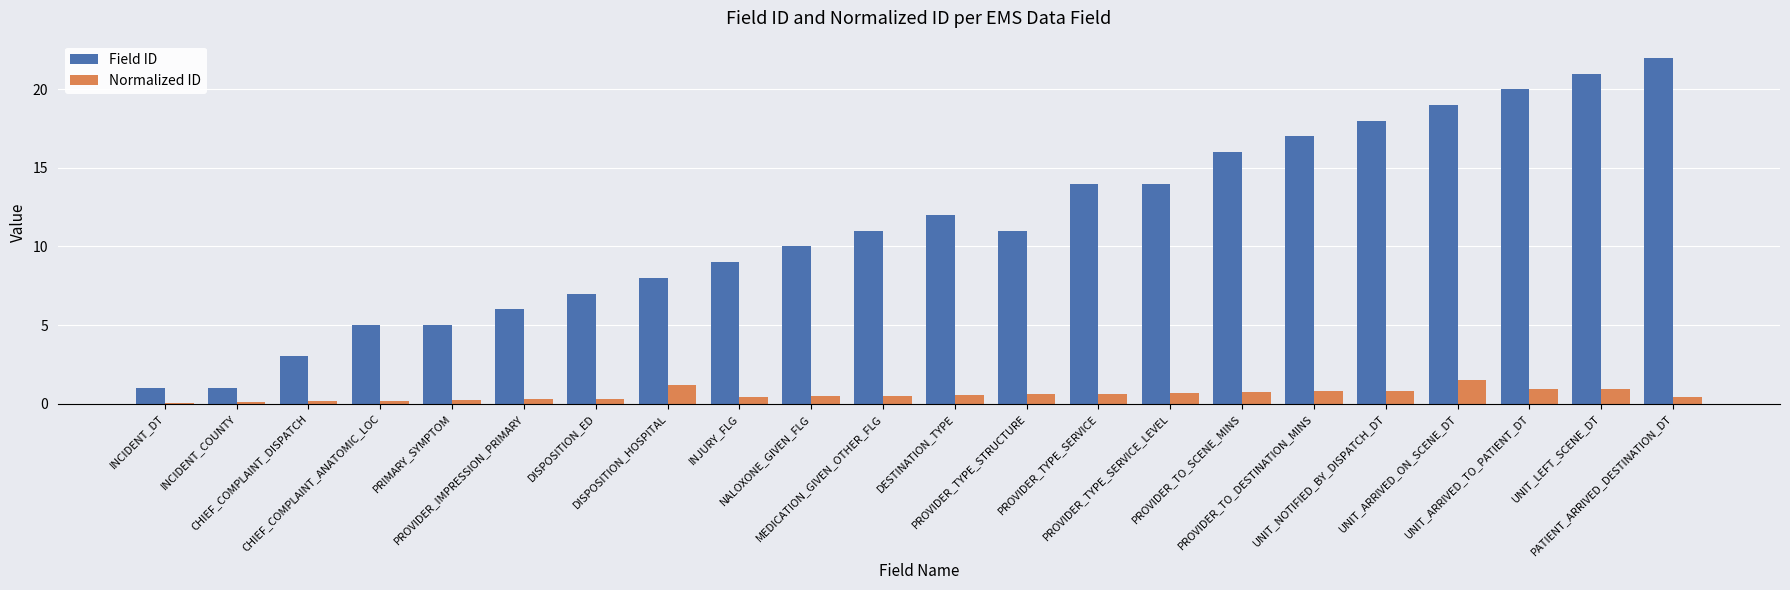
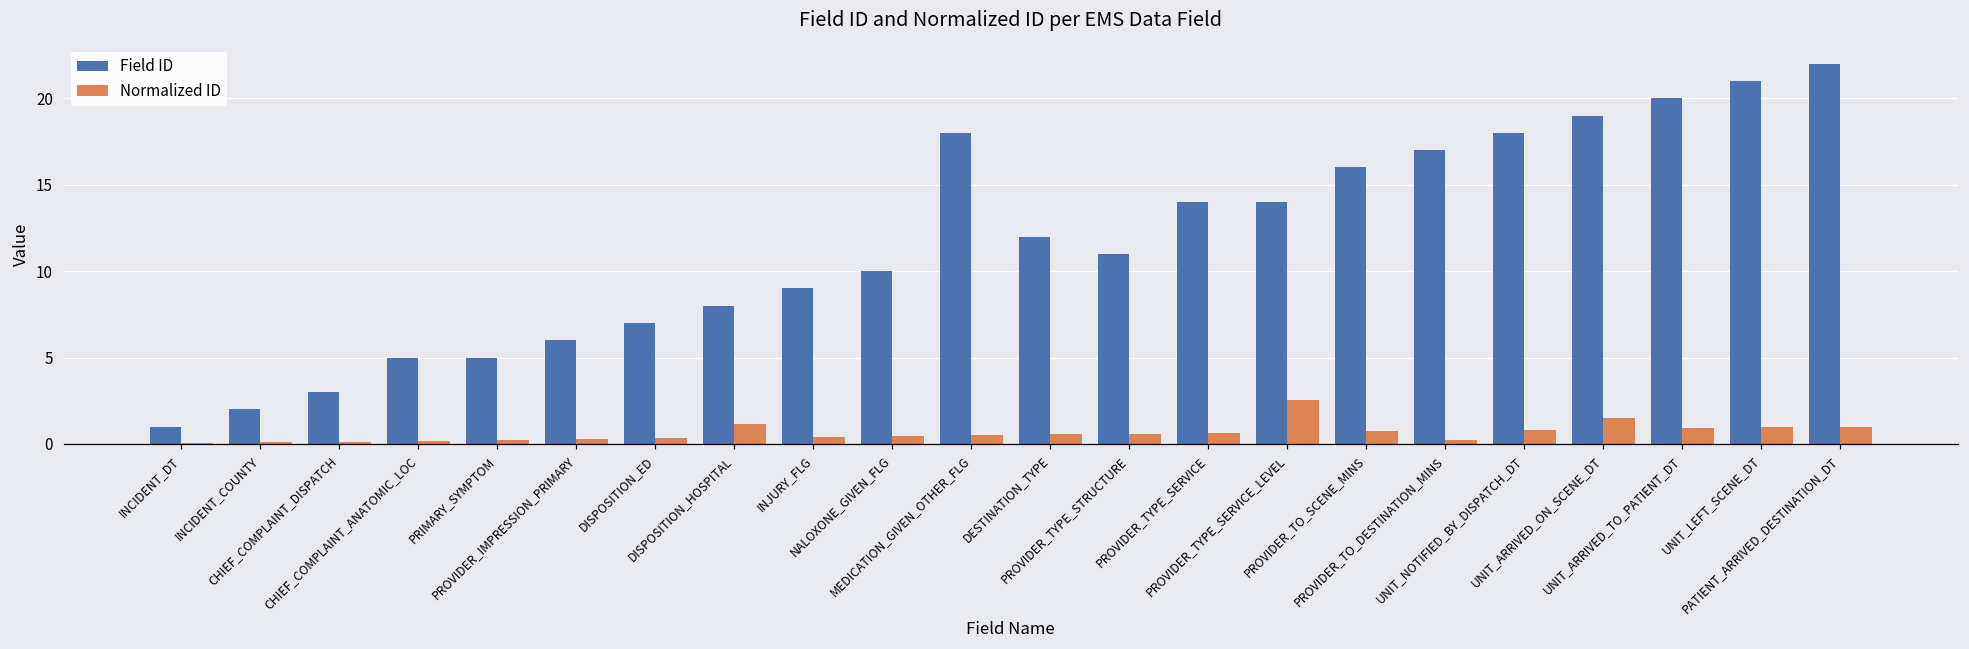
  {
    "Field ID": {
      "INCIDENT_DT": 1,
-     "INCIDENT_COUNTY": 1,
+     "INCIDENT_COUNTY": 2,
      "CHIEF_COMPLAINT_DISPATCH": 3,
      "CHIEF_COMPLAINT_ANATOMIC_LOC": 5,
      "PRIMARY_SYMPTOM": 5,
      "PROVIDER_IMPRESSION_PRIMARY": 6,
      "DISPOSITION_ED": 7,
      "DISPOSITION_HOSPITAL": 8,
      "INJURY_FLG": 9,
      "NALOXONE_GIVEN_FLG": 10,
-     "MEDICATION_GIVEN_OTHER_FLG": 11,
+     "MEDICATION_GIVEN_OTHER_FLG": 18,
      "DESTINATION_TYPE": 12,
      "PROVIDER_TYPE_STRUCTURE": 11,
      "PROVIDER_TYPE_SERVICE": 14,
      "PROVIDER_TYPE_SERVICE_LEVEL": 14,
      "PROVIDER_TO_SCENE_MINS": 16,
      "PROVIDER_TO_DESTINATION_MINS": 17,
      "UNIT_NOTIFIED_BY_DISPATCH_DT": 18,
      "UNIT_ARRIVED_ON_SCENE_DT": 19,
      "UNIT_ARRIVED_TO_PATIENT_DT": 20,
      "UNIT_LEFT_SCENE_DT": 21,
      "PATIENT_ARRIVED_DESTINATION_DT": 22
    },
    "Normalized ID": {
      "CHIEF_COMPLAINT_ANATOMIC_LOC": 0.2,
      "PRIMARY_SYMPTOM": 0.2,
      "PROVIDER_IMPRESSION_PRIMARY": 0.3,
      "DISPOSITION_ED": 0.3,
      "DISPOSITION_HOSPITAL": 1.2,
      "INJURY_FLG": 0.4,
      "NALOXONE_GIVEN_FLG": 0.5,
      "MEDICATION_GIVEN_OTHER_FLG": 0.5,
      "DESTINATION_TYPE": 0.5,
      "PROVIDER_TYPE_STRUCTURE": 0.6,
      "PROVIDER_TYPE_SERVICE": 0.6,
-     "PROVIDER_TYPE_SERVICE_LEVEL": 0.7,
+     "PROVIDER_TYPE_SERVICE_LEVEL": 2.5,
      "PROVIDER_TO_SCENE_MINS": 0.7,
-     "PROVIDER_TO_DESTINATION_MINS": 0.8,
+     "PROVIDER_TO_DESTINATION_MINS": 0.3,
      "UNIT_NOTIFIED_BY_DISPATCH_DT": 0.8,
      "UNIT_ARRIVED_ON_SCENE_DT": 1.5,
      "UNIT_ARRIVED_TO_PATIENT_DT": 0.9,
      "UNIT_LEFT_SCENE_DT": 1.0,
-     "PATIENT_ARRIVED_DESTINATION_DT": 0.4
+     "PATIENT_ARRIVED_DESTINATION_DT": 1.0
    }
  }
